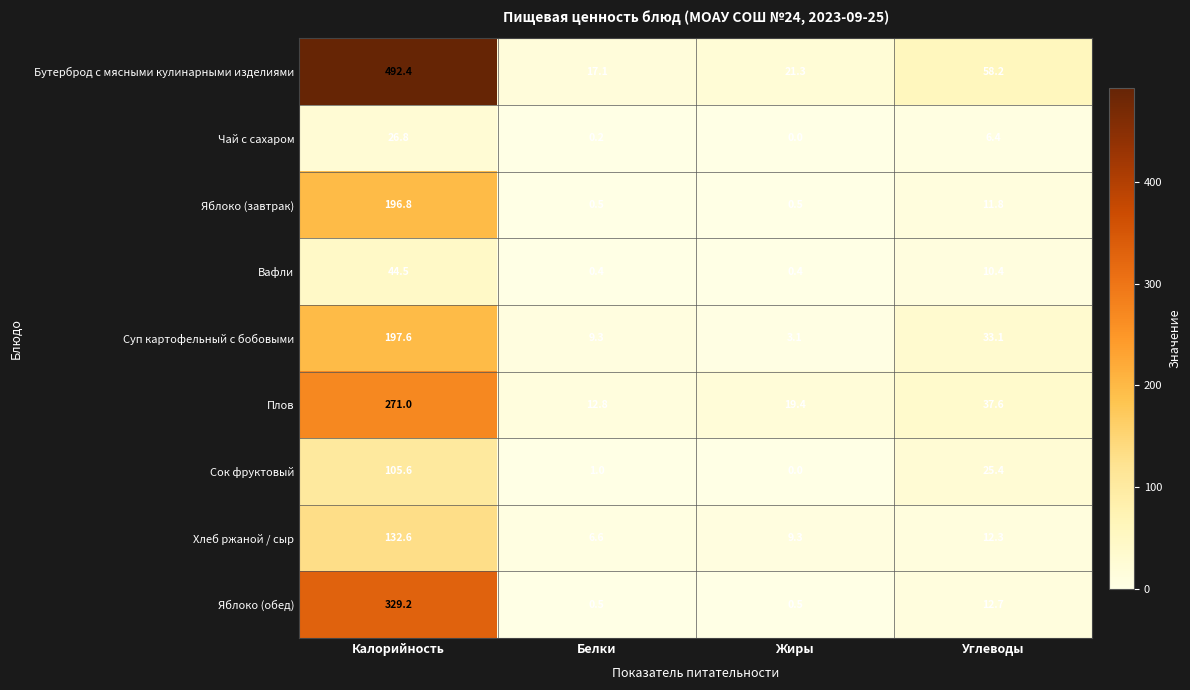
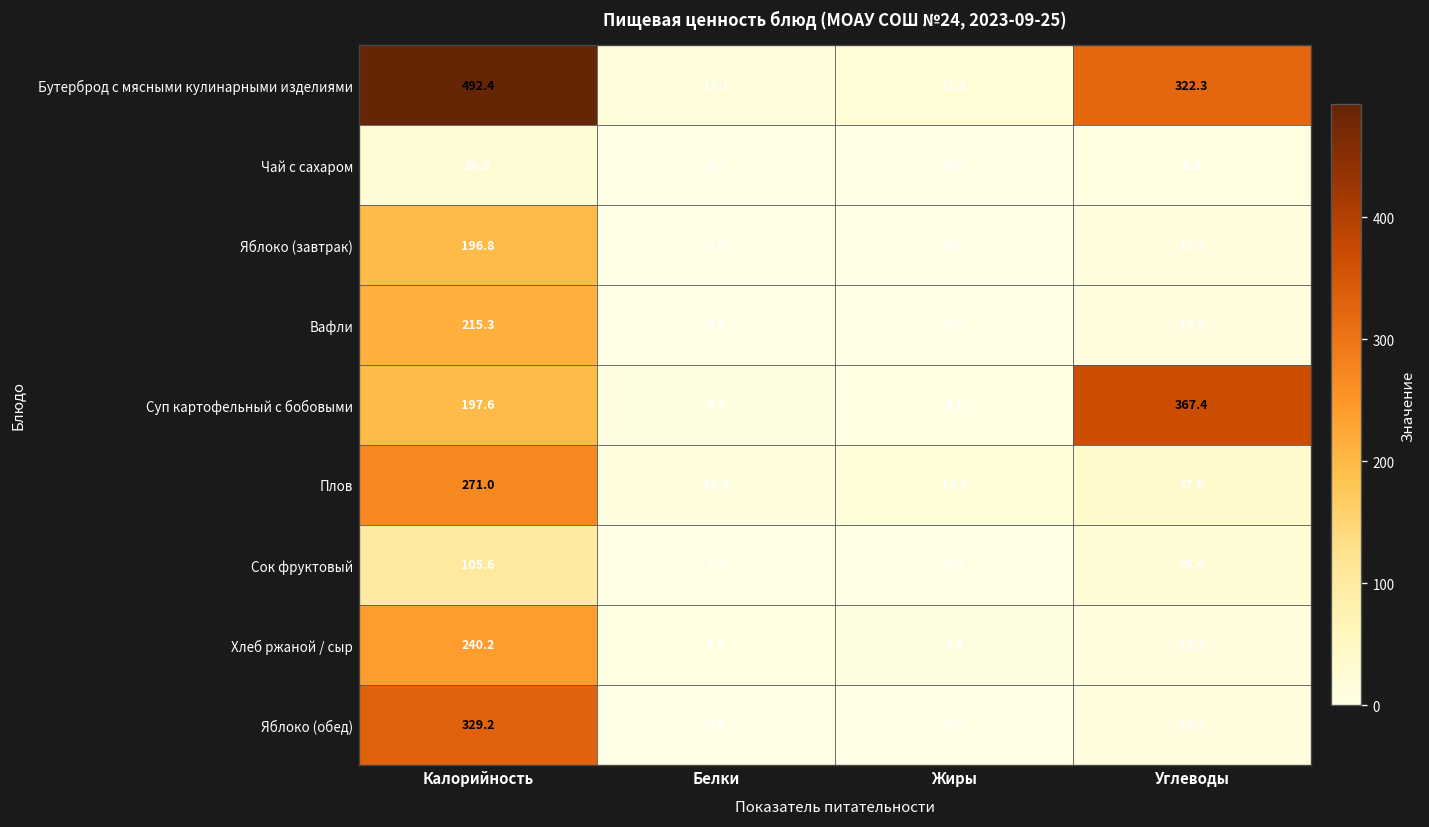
  {
    "Бутерброд с мясными кулинарными изделиями": {
      "Калорийность": 492.4,
-     "Углеводы": 58.2
+     "Углеводы": 322.3
    },
    "Яблоко (завтрак)": {
      "Калорийность": 196.8
    },
    "Вафли": {
-     "Калорийность": 44.5
+     "Калорийность": 215.3
    },
    "Суп картофельный с бобовыми": {
      "Калорийность": 197.6,
-     "Углеводы": 33.1
+     "Углеводы": 367.4
    },
    "Плов": {
      "Калорийность": 271.0,
      "Углеводы": 37.6
    },
    "Сок фруктовый": {
      "Калорийность": 105.6
    },
    "Хлеб ржаной / сыр": {
-     "Калорийность": 132.6
+     "Калорийность": 240.2
    },
    "Яблоко (обед)": {
      "Калорийность": 329.2
    }
  }
